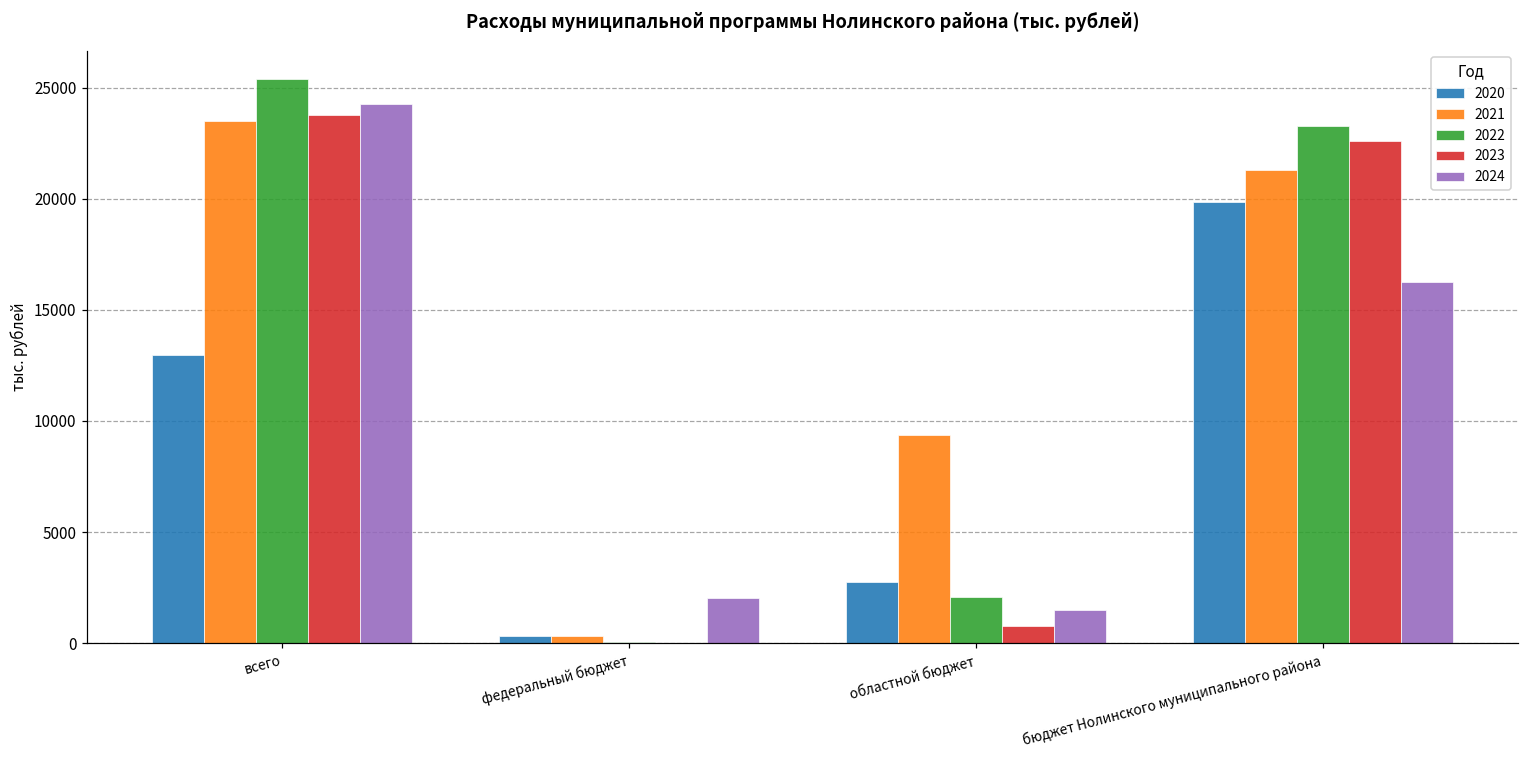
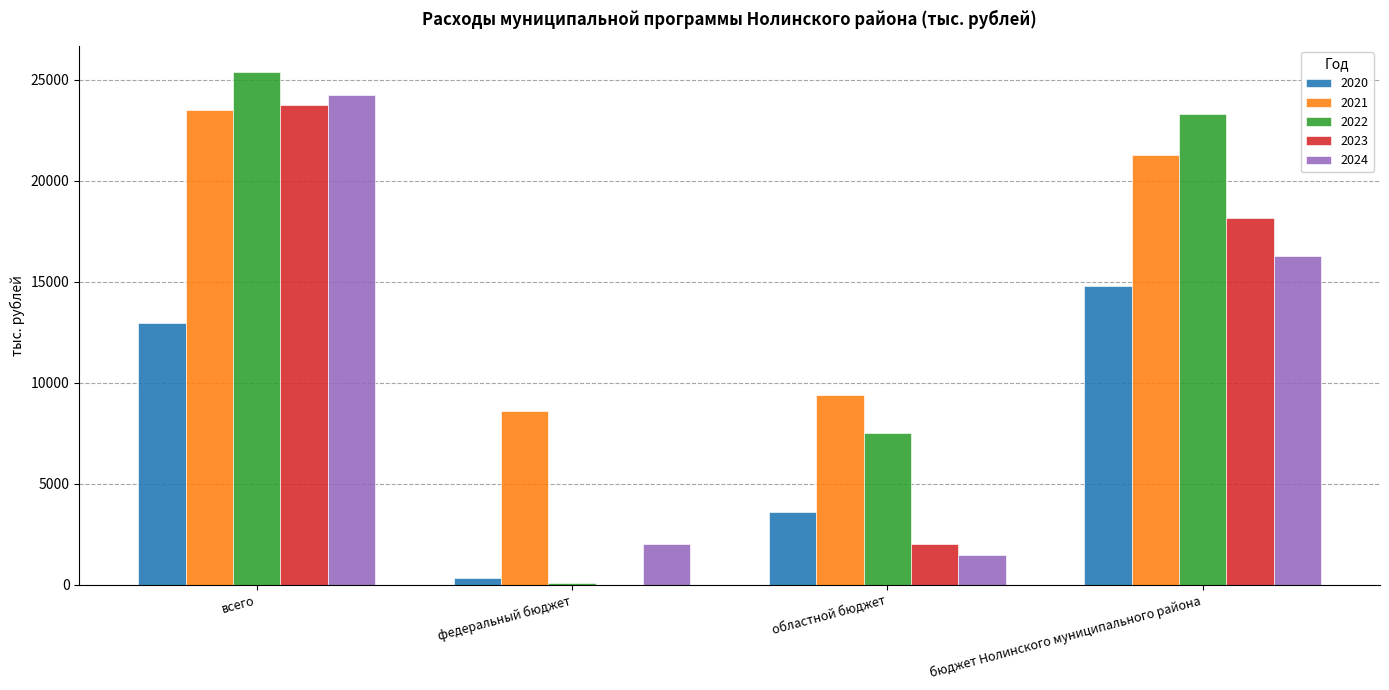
  {
    "2020": {
      "всего": 13000,
      "федеральный бюджет": 300,
-     "областной бюджет": 2700,
-     "бюджет Нолинского муниципального района": 19800
+     "областной бюджет": 3600,
+     "бюджет Нолинского муниципального района": 14800
    },
    "2021": {
      "всего": 23500,
-     "федеральный бюджет": 300,
+     "федеральный бюджет": 8600,
      "областной бюджет": 9400,
      "бюджет Нолинского муниципального района": 21300
    },
    "2022": {
      "всего": 25400,
-     "областной бюджет": 2100,
+     "областной бюджет": 7500,
      "бюджет Нолинского муниципального района": 23300
    },
    "2023": {
      "всего": 23800,
-     "областной бюджет": 800,
-     "бюджет Нолинского муниципального района": 22600
+     "областной бюджет": 2000,
+     "бюджет Нолинского муниципального района": 18200
    },
    "2024": {
      "всего": 24300,
      "федеральный бюджет": 2000,
      "областной бюджет": 1500,
      "бюджет Нолинского муниципального района": 16300
    }
  }
